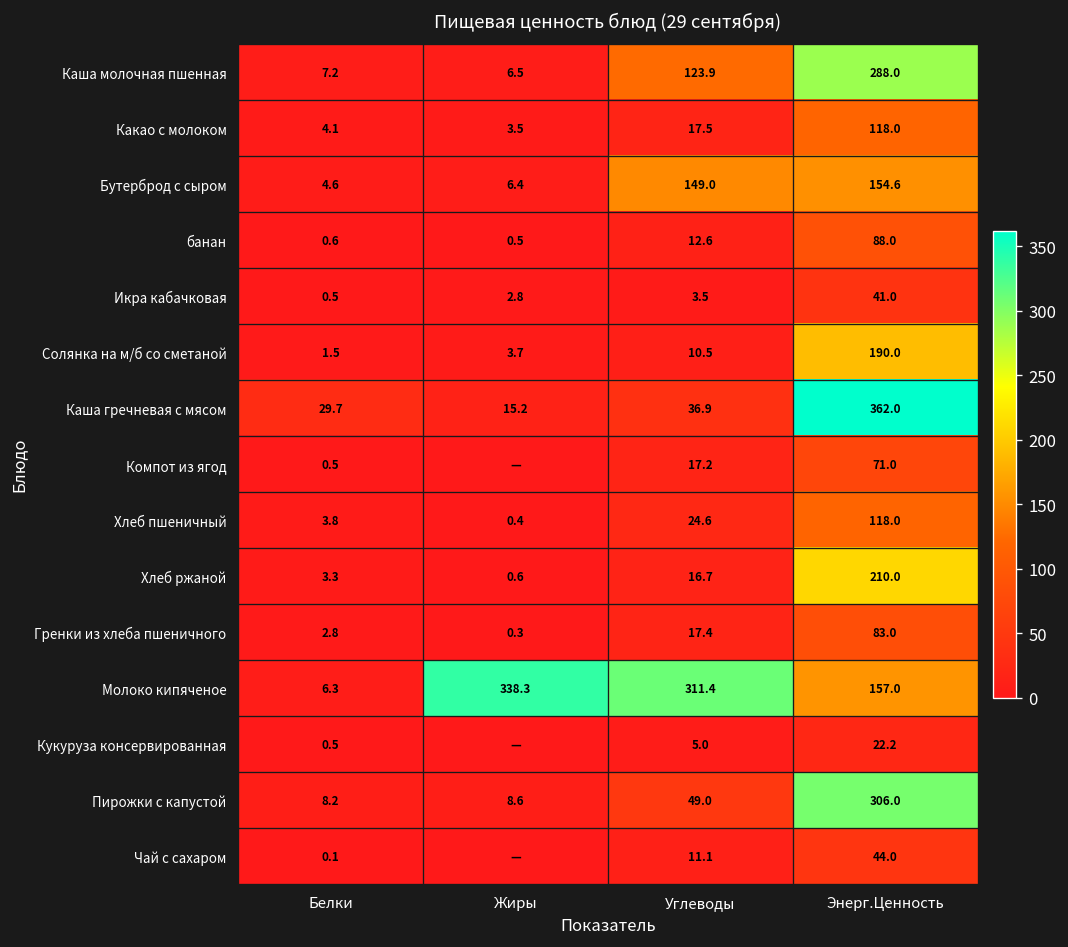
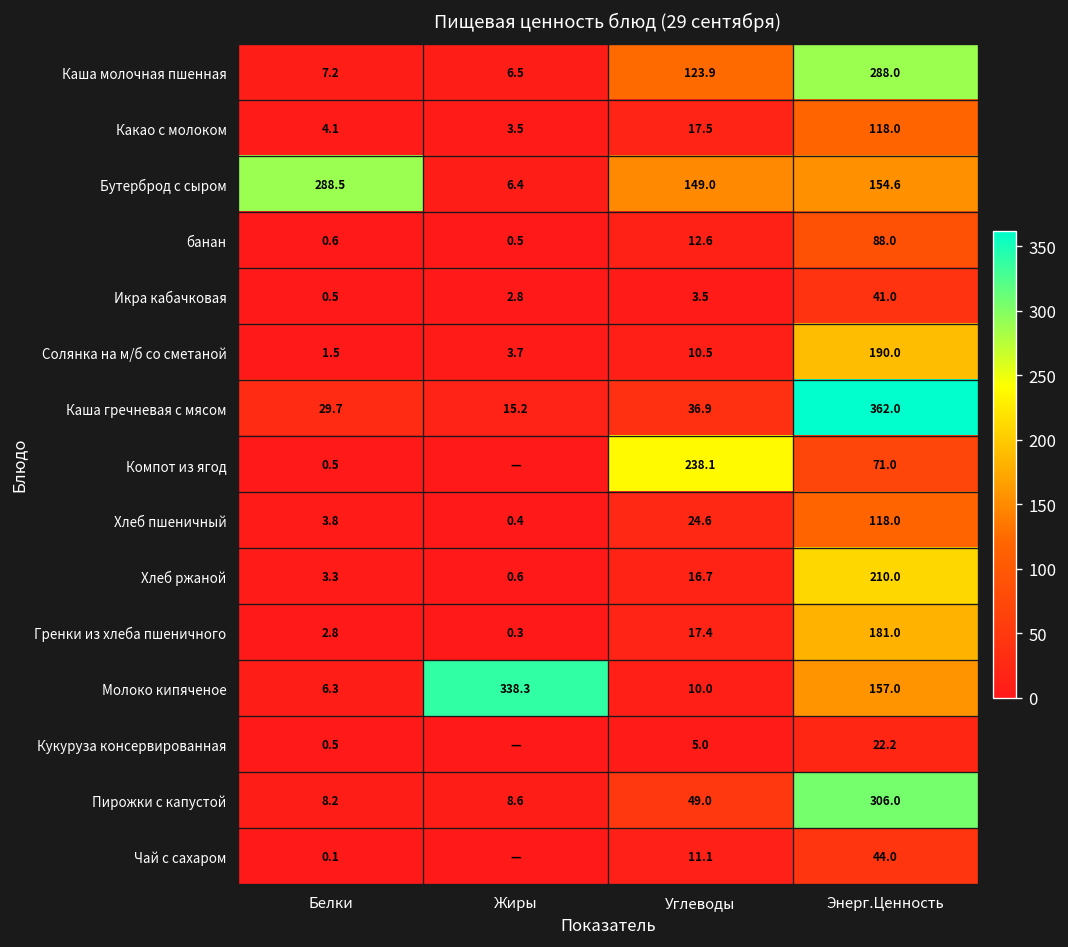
  {
    "Каша молочная пшенная": {
      "Белки": 7.2,
      "Жиры": 6.5,
      "Углеводы": 123.9,
      "Энерг.Ценность": 288.0
    },
    "Какао с молоком": {
      "Белки": 4.1,
      "Жиры": 3.5,
      "Углеводы": 17.5,
      "Энерг.Ценность": 118.0
    },
    "Бутерброд с сыром": {
-     "Белки": 4.6,
+     "Белки": 288.5,
      "Жиры": 6.4,
      "Углеводы": 149.0,
      "Энерг.Ценность": 154.6
    },
    "банан": {
      "Белки": 0.6,
      "Жиры": 0.5,
      "Углеводы": 12.6,
      "Энерг.Ценность": 88.0
    },
    "Икра кабачковая": {
      "Белки": 0.5,
      "Жиры": 2.8,
      "Углеводы": 3.5,
      "Энерг.Ценность": 41.0
    },
    "Солянка на м/б со сметаной": {
      "Белки": 1.5,
      "Жиры": 3.7,
      "Углеводы": 10.5,
      "Энерг.Ценность": 190.0
    },
    "Каша гречневая с мясом": {
      "Белки": 29.7,
      "Жиры": 15.2,
      "Углеводы": 36.9,
      "Энерг.Ценность": 362.0
    },
    "Компот из ягод": {
      "Белки": 0.5,
-     "Углеводы": 17.2,
+     "Углеводы": 238.1,
      "Энерг.Ценность": 71.0
    },
    "Хлеб пшеничный": {
      "Белки": 3.8,
      "Жиры": 0.4,
      "Углеводы": 24.6,
      "Энерг.Ценность": 118.0
    },
    "Хлеб ржаной": {
      "Белки": 3.3,
      "Жиры": 0.6,
      "Углеводы": 16.7,
      "Энерг.Ценность": 210.0
    },
    "Гренки из хлеба пшеничного": {
      "Белки": 2.8,
      "Жиры": 0.3,
      "Углеводы": 17.4,
-     "Энерг.Ценность": 83.0
+     "Энерг.Ценность": 181.0
    },
    "Молоко кипяченое": {
      "Белки": 6.3,
      "Жиры": 338.3,
-     "Углеводы": 311.4,
+     "Углеводы": 10.0,
      "Энерг.Ценность": 157.0
    },
    "Кукуруза консервированная": {
      "Белки": 0.5,
      "Углеводы": 5.0,
      "Энерг.Ценность": 22.2
    },
    "Пирожки с капустой": {
      "Белки": 8.2,
      "Жиры": 8.6,
      "Углеводы": 49.0,
      "Энерг.Ценность": 306.0
    },
    "Чай с сахаром": {
      "Белки": 0.1,
      "Углеводы": 11.1,
      "Энерг.Ценность": 44.0
    }
  }
